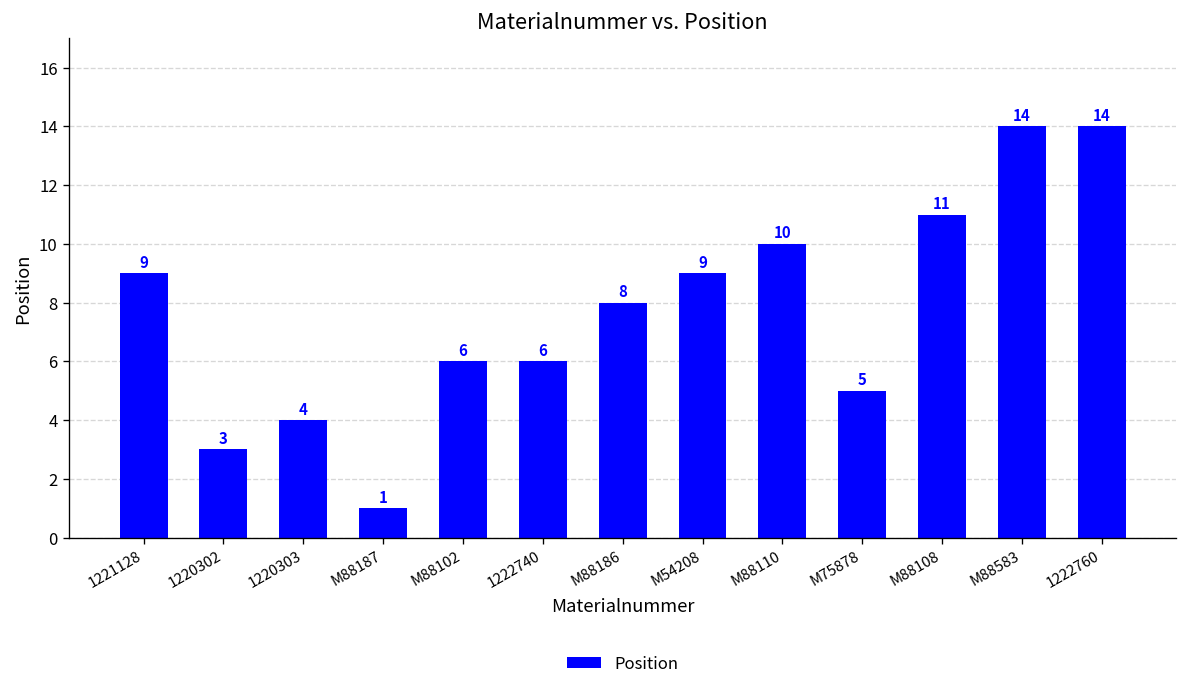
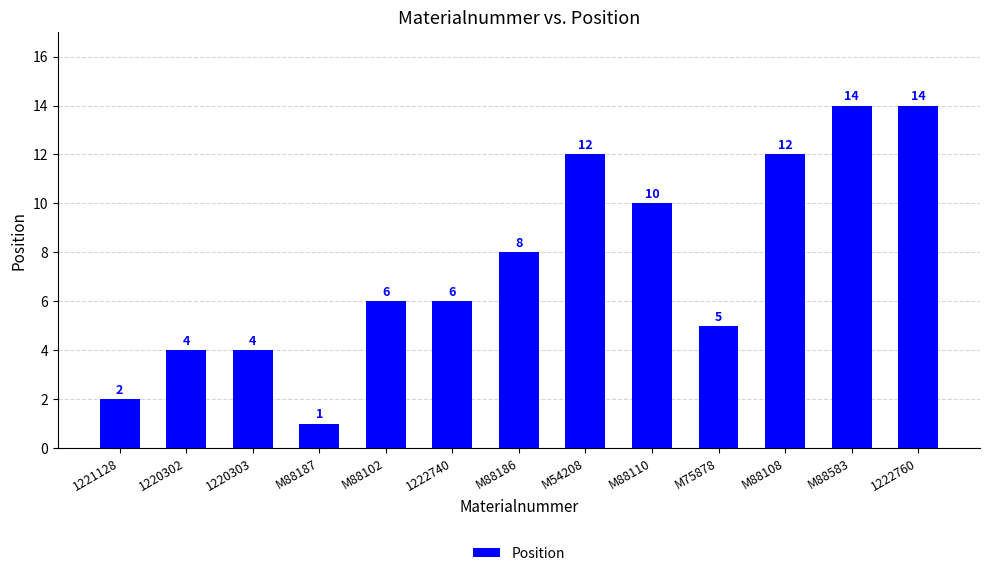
  {
-   "1221128": 9,
-   "1220302": 3,
+   "1221128": 2,
+   "1220302": 4,
    "1220303": 4,
    "M88187": 1,
    "M88102": 6,
    "1222740": 6,
    "M88186": 8,
-   "M54208": 9,
+   "M54208": 12,
    "M88110": 10,
    "M75878": 5,
-   "M88108": 11,
+   "M88108": 12,
    "M88583": 14,
    "1222760": 14
  }
